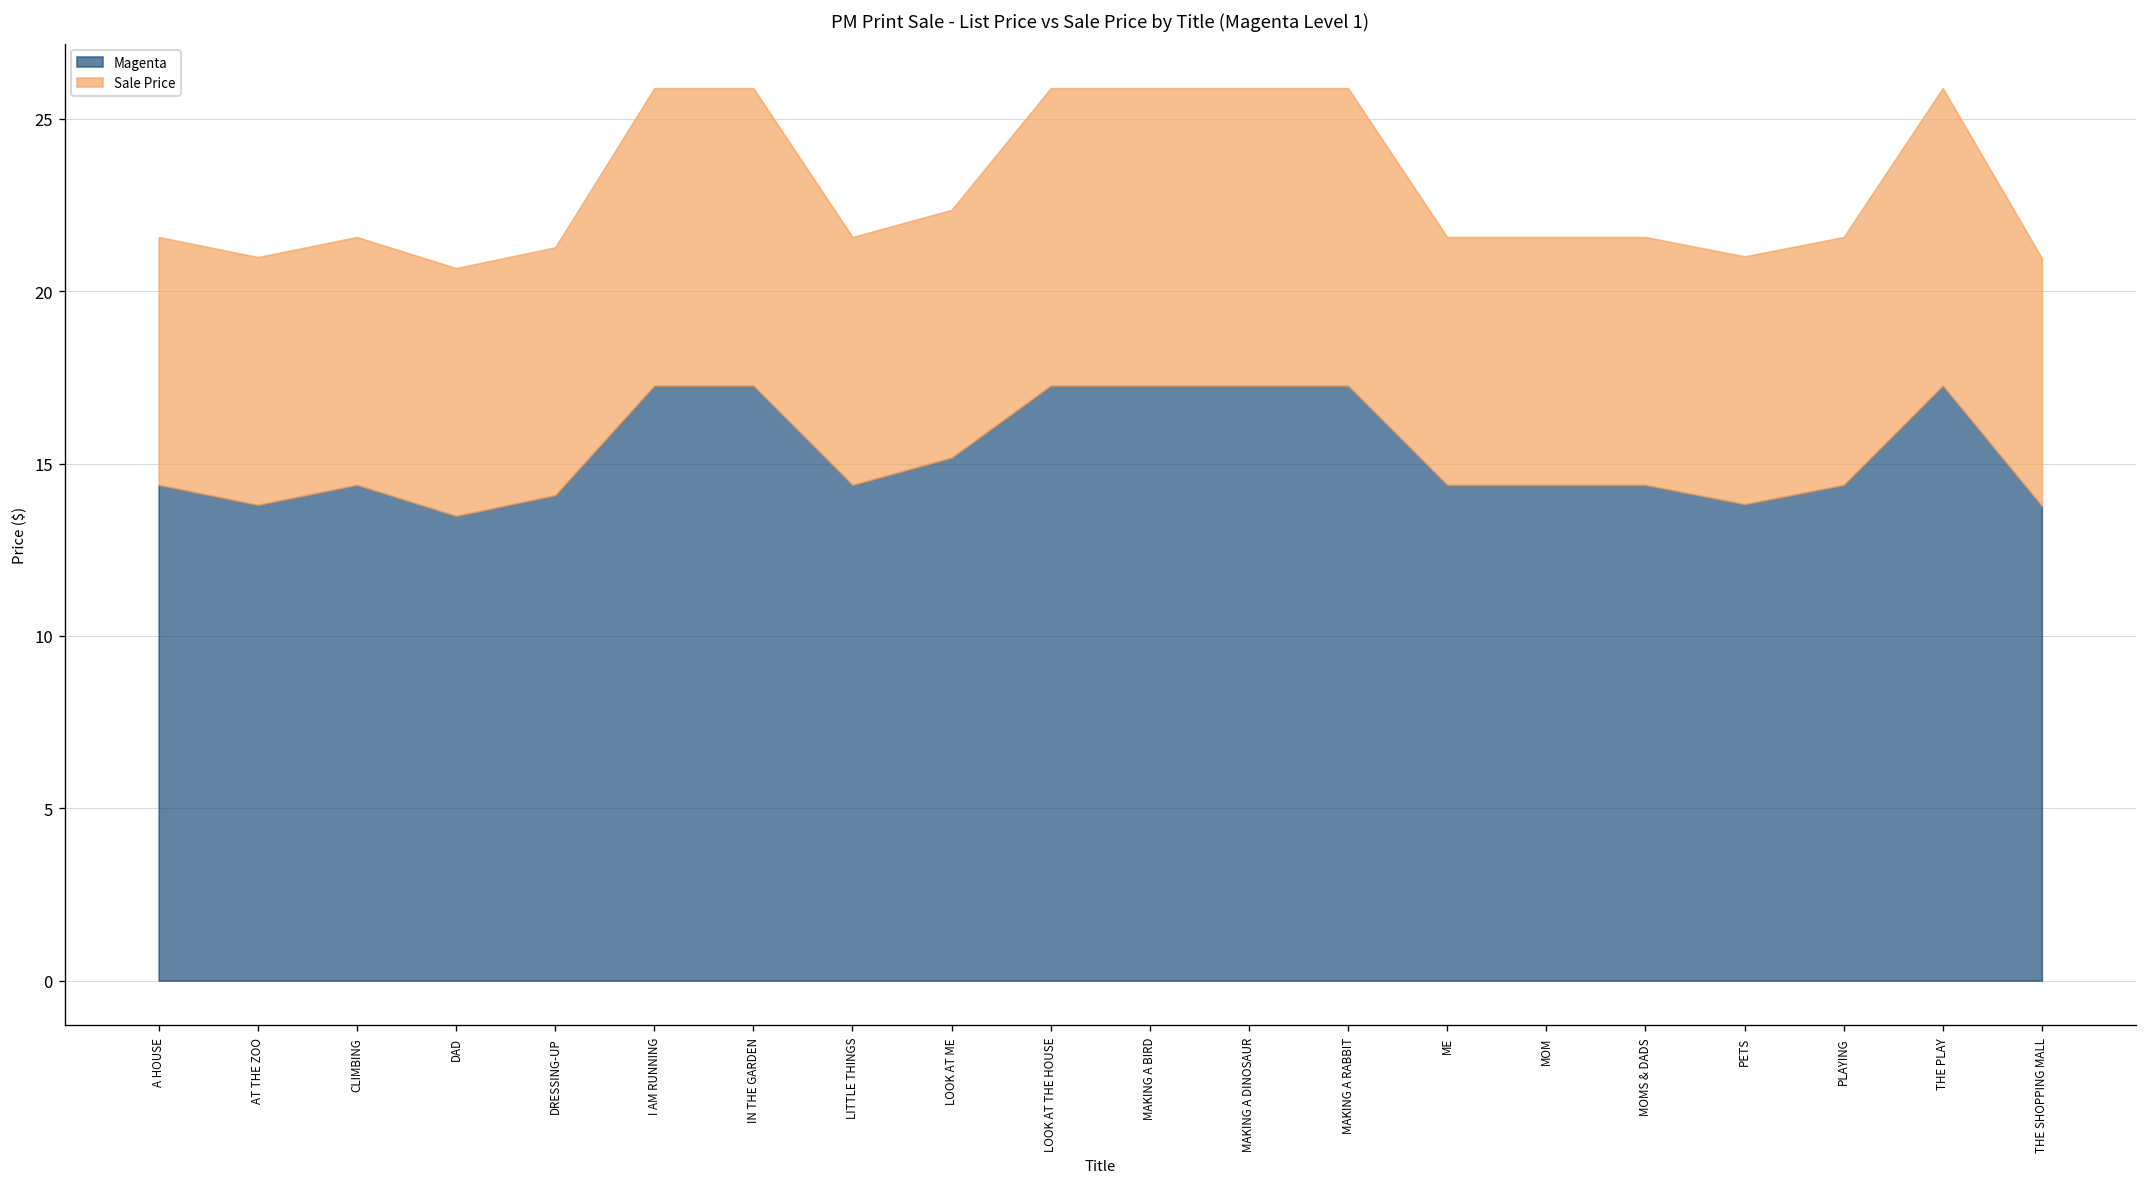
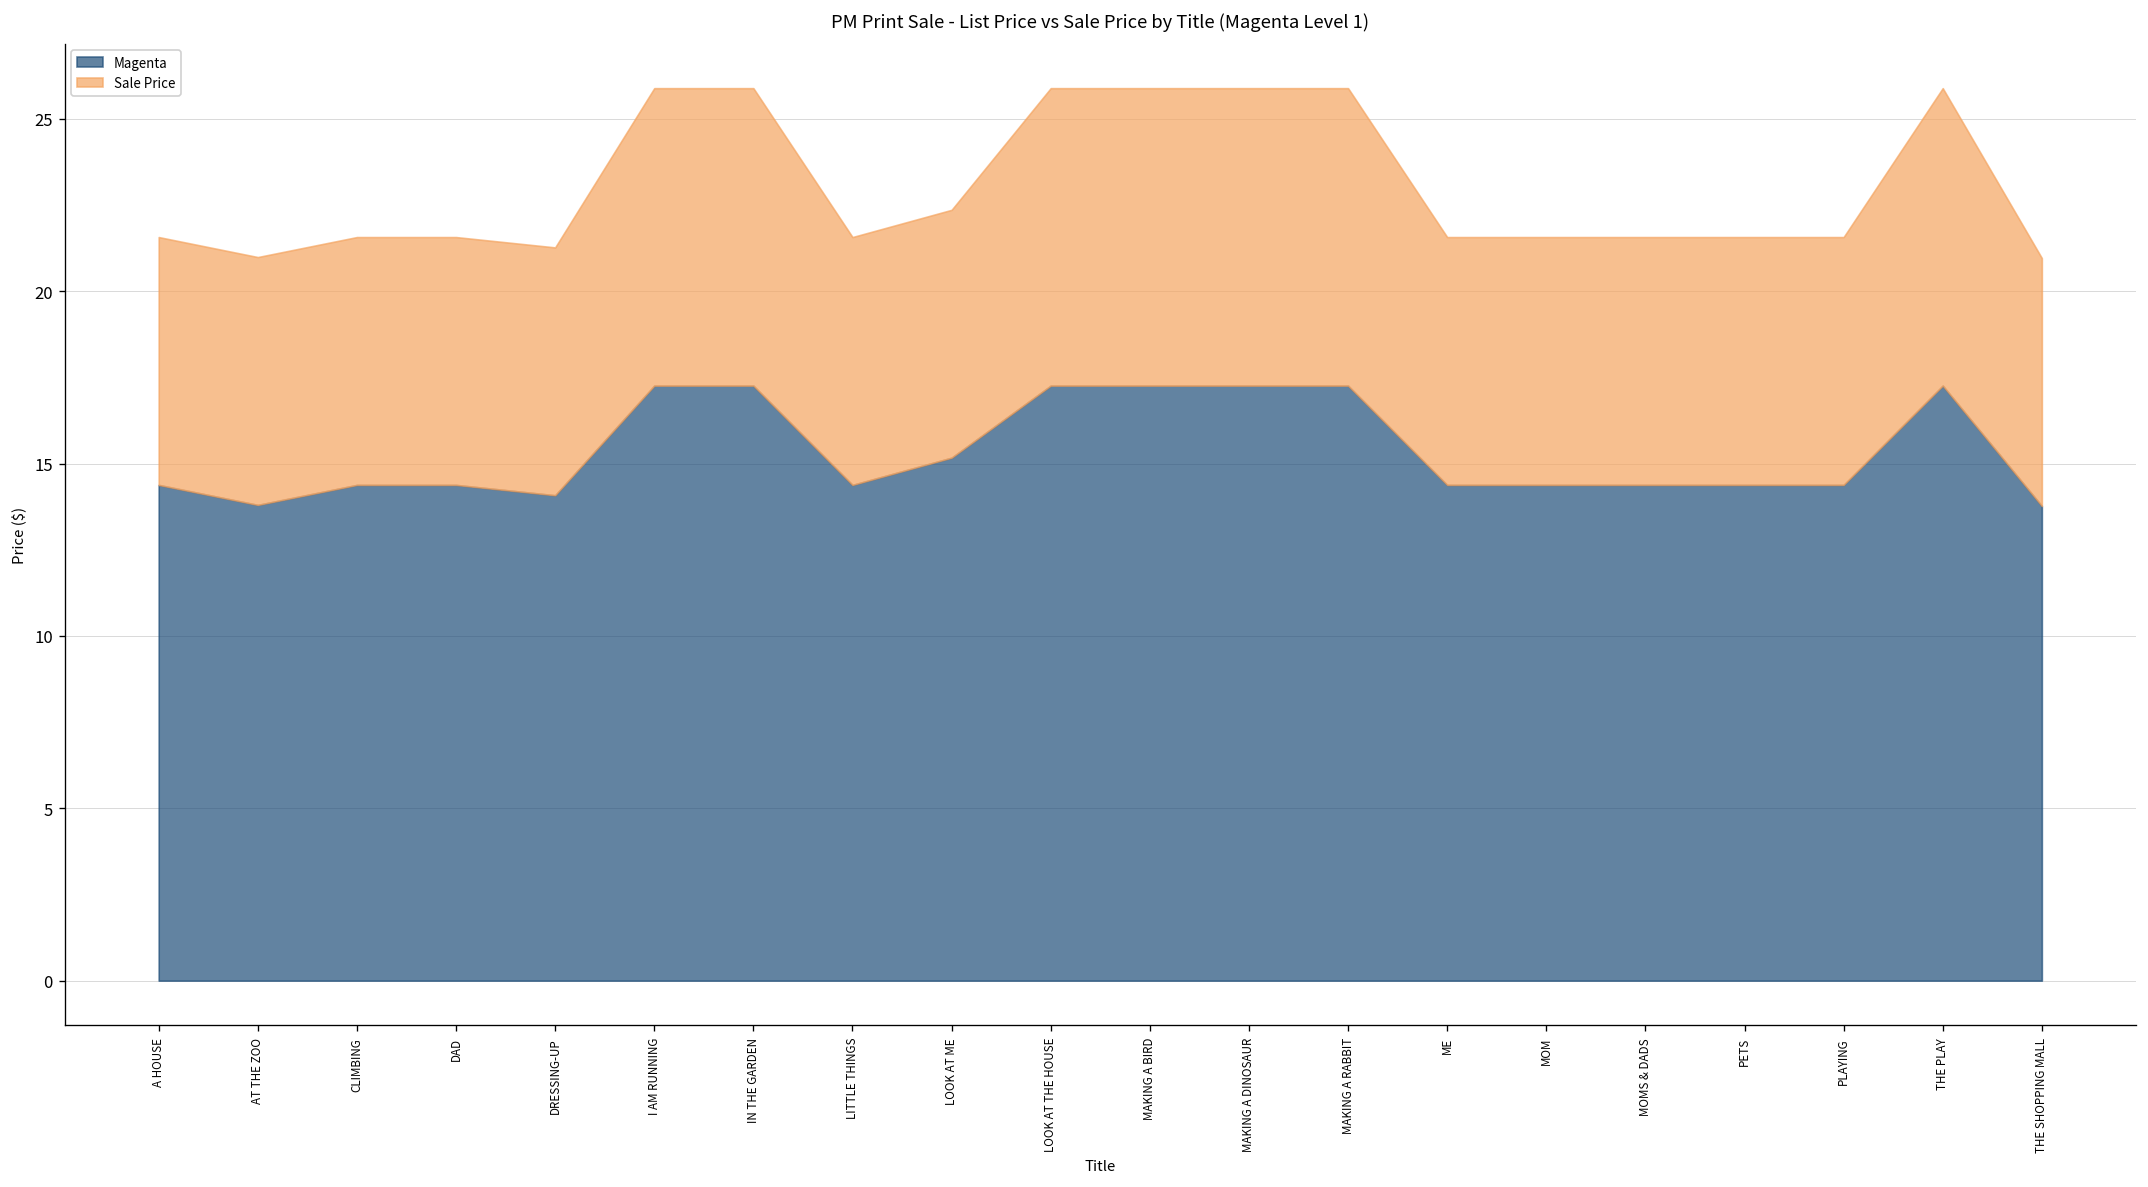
  {
    "Magenta": {
      "A HOUSE": 14.4,
      "AT THE ZOO": 13.8,
      "CLIMBING": 14.4,
-     "DAD": 13.5,
+     "DAD": 14.4,
      "DRESSING-UP": 14.1,
      "I AM RUNNING": 17.3,
      "IN THE GARDEN": 17.3,
      "LITTLE THINGS": 14.4,
      "LOOK AT ME": 15.2,
      "LOOK AT THE HOUSE": 17.3,
      "MAKING A BIRD": 17.3,
      "MAKING A DINOSAUR": 17.3,
      "MAKING A RABBIT": 17.3,
      "ME": 14.4,
      "MOM": 14.4,
      "MOMS & DADS": 14.4,
-     "PETS": 13.8,
+     "PETS": 14.4,
      "PLAYING": 14.4,
      "THE PLAY": 17.3,
      "THE SHOPPING MALL": 13.8
    },
    "Sale Price": {
      "A HOUSE": 7.2,
      "AT THE ZOO": 7.2,
      "CLIMBING": 7.2,
      "DAD": 7.2,
      "DRESSING-UP": 7.2,
      "I AM RUNNING": 8.6,
      "IN THE GARDEN": 8.6,
      "LITTLE THINGS": 7.2,
      "LOOK AT ME": 7.2,
      "LOOK AT THE HOUSE": 8.6,
      "MAKING A BIRD": 8.6,
      "MAKING A DINOSAUR": 8.6,
      "MAKING A RABBIT": 8.6,
      "ME": 7.2,
      "MOM": 7.2,
      "MOMS & DADS": 7.2,
      "PETS": 7.2,
      "PLAYING": 7.2,
      "THE PLAY": 8.6,
      "THE SHOPPING MALL": 7.2
    }
  }
